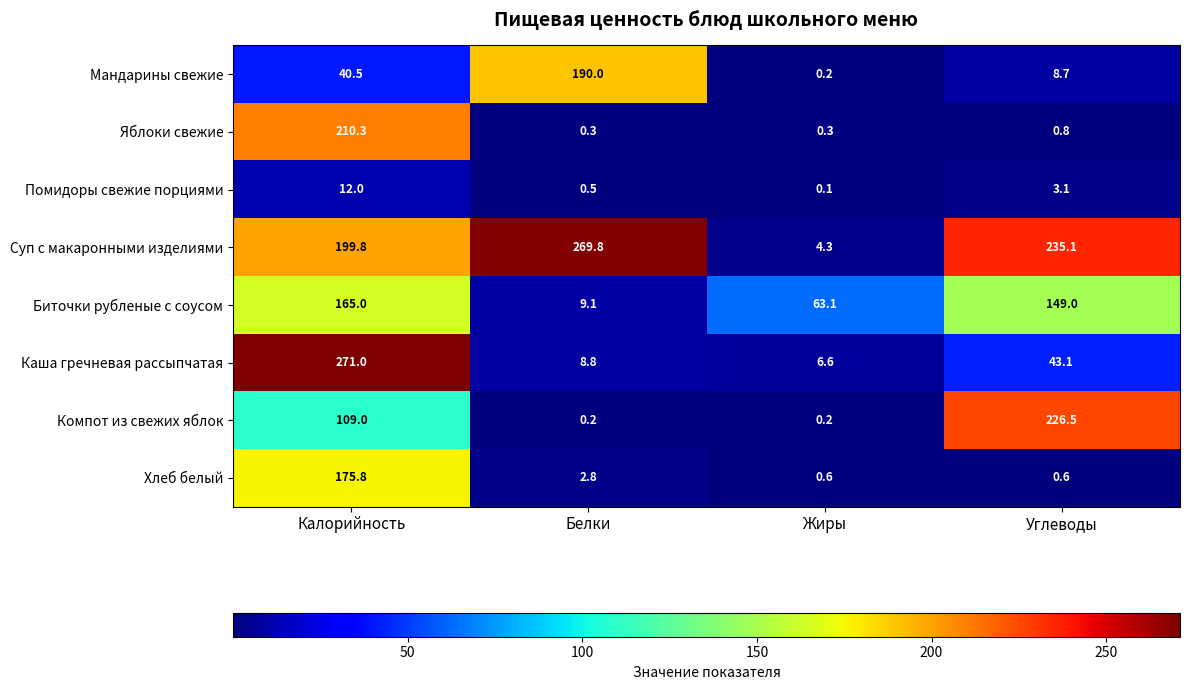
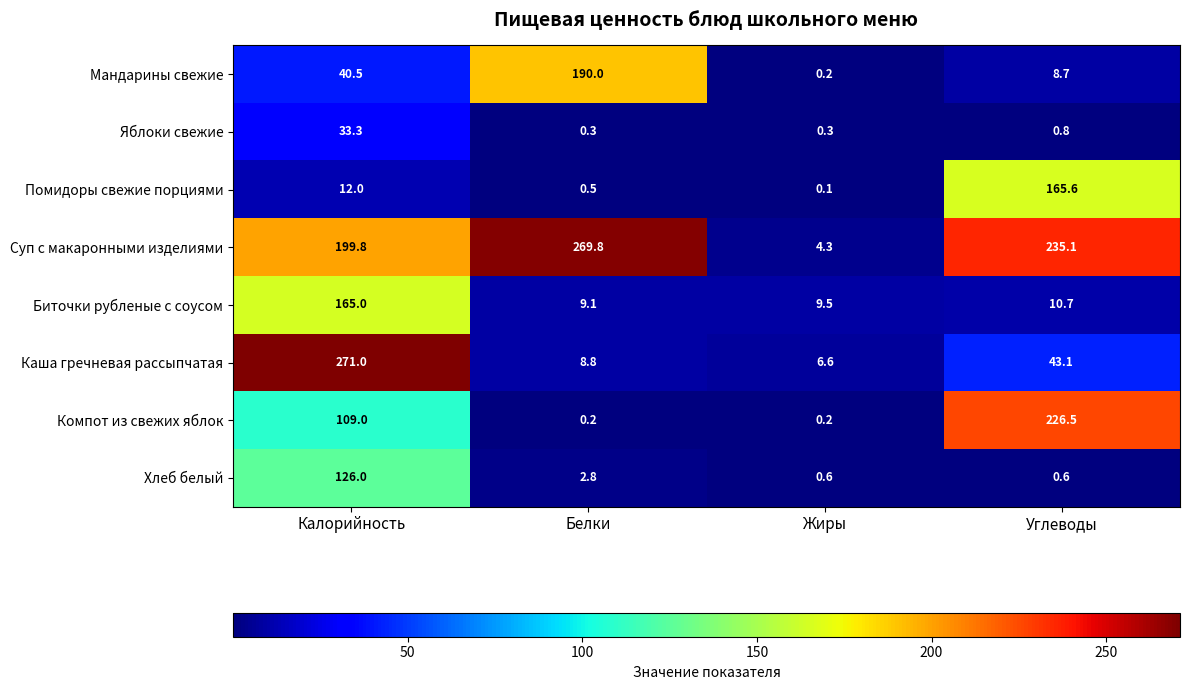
  {
    "Мандарины свежие": {
      "Калорийность": 40.5,
      "Белки": 190.0,
      "Жиры": 0.2,
      "Углеводы": 8.7
    },
    "Яблоки свежие": {
-     "Калорийность": 210.3,
+     "Калорийность": 33.3,
      "Белки": 0.3,
      "Жиры": 0.3,
      "Углеводы": 0.8
    },
    "Помидоры свежие порциями": {
      "Калорийность": 12.0,
      "Белки": 0.5,
      "Жиры": 0.1,
-     "Углеводы": 3.1
+     "Углеводы": 165.6
    },
    "Суп с макаронными изделиями": {
      "Калорийность": 199.8,
      "Белки": 269.8,
      "Жиры": 4.3,
      "Углеводы": 235.1
    },
    "Биточки рубленые с соусом": {
      "Калорийность": 165.0,
      "Белки": 9.1,
-     "Жиры": 63.1,
-     "Углеводы": 149.0
+     "Жиры": 9.5,
+     "Углеводы": 10.7
    },
    "Каша гречневая рассыпчатая": {
      "Калорийность": 271.0,
      "Белки": 8.8,
      "Жиры": 6.6,
      "Углеводы": 43.1
    },
    "Компот из свежих яблок": {
      "Калорийность": 109.0,
      "Белки": 0.2,
      "Жиры": 0.2,
      "Углеводы": 226.5
    },
    "Хлеб белый": {
-     "Калорийность": 175.8,
+     "Калорийность": 126.0,
      "Белки": 2.8,
      "Жиры": 0.6,
      "Углеводы": 0.6
    }
  }
